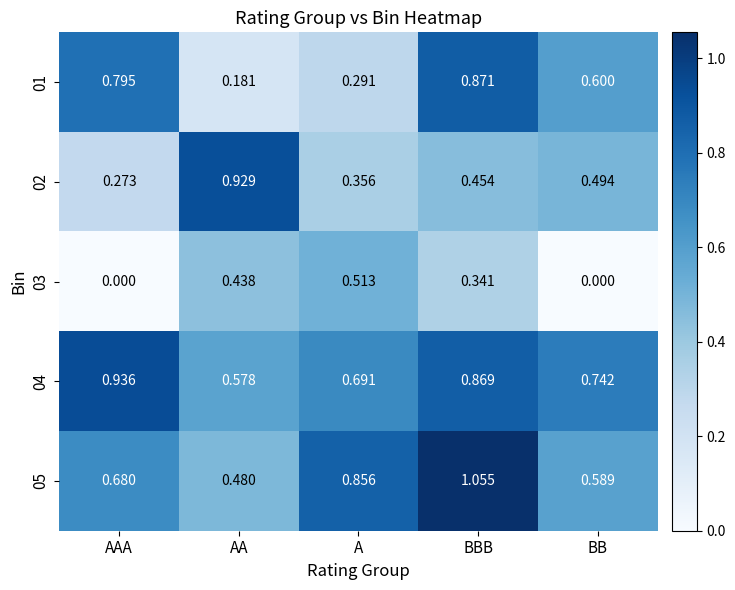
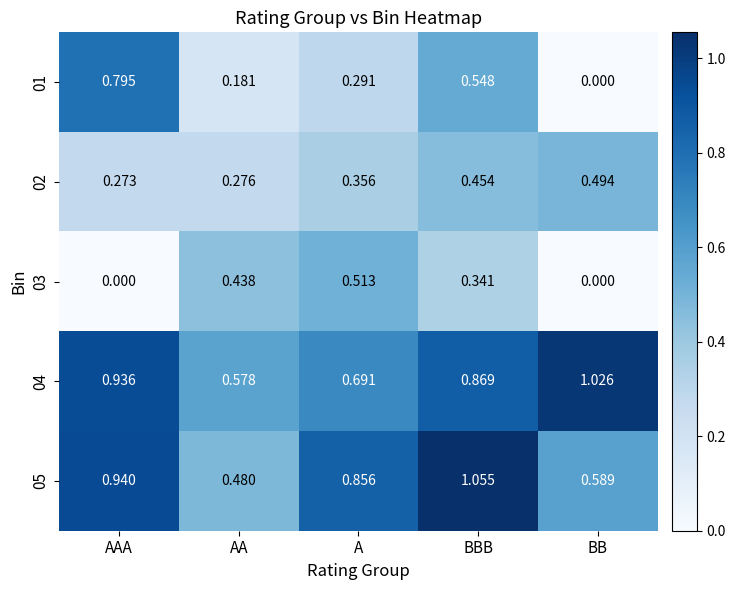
  {
    "01": {
      "AAA": 0.795,
      "AA": 0.181,
      "A": 0.291,
-     "BBB": 0.871,
-     "BB": 0.600
+     "BBB": 0.548,
+     "BB": 0.000
    },
    "02": {
      "AAA": 0.273,
-     "AA": 0.929,
+     "AA": 0.276,
      "A": 0.356,
      "BBB": 0.454,
      "BB": 0.494
    },
    "03": {
      "AAA": 0.000,
      "AA": 0.438,
      "A": 0.513,
      "BBB": 0.341,
      "BB": 0.000
    },
    "04": {
      "AAA": 0.936,
      "AA": 0.578,
      "A": 0.691,
      "BBB": 0.869,
-     "BB": 0.742
+     "BB": 1.026
    },
    "05": {
-     "AAA": 0.680,
+     "AAA": 0.940,
      "AA": 0.480,
      "A": 0.856,
      "BBB": 1.055,
      "BB": 0.589
    }
  }
